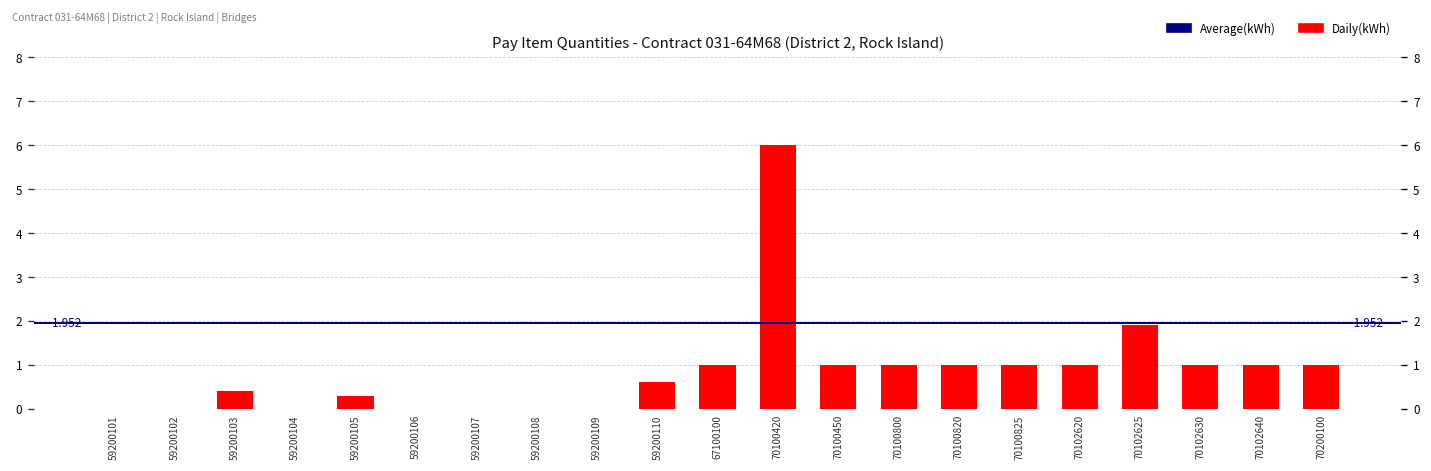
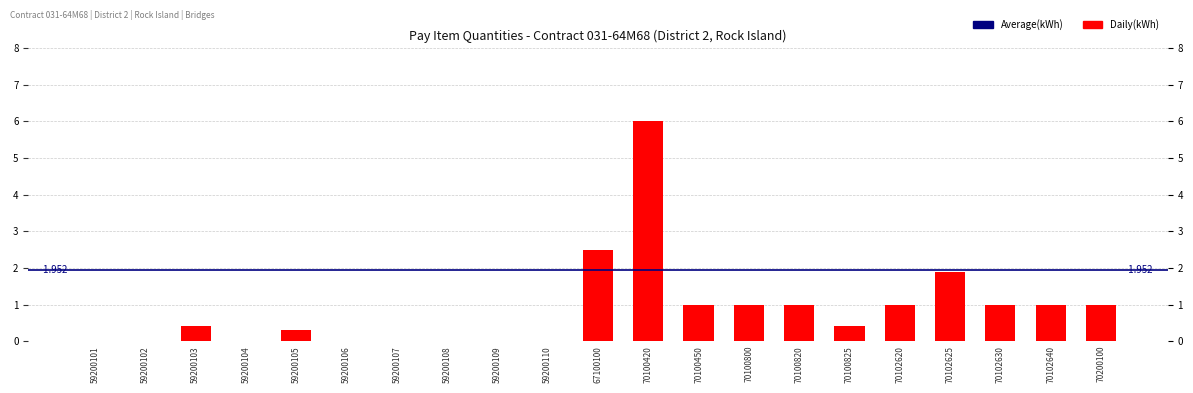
  {
    "59200101": 0.0,
    "59200102": 0.0,
    "59200103": 0.4,
    "59200104": 0.0,
    "59200105": 0.3,
    "59200106": 0.0,
    "59200107": 0.0,
    "59200108": 0.0,
    "59200109": 0.0,
-   "59200110": 0.6,
-   "67100100": 1.0,
+   "59200110": 0.0,
+   "67100100": 2.5,
    "70100420": 6.0,
    "70100450": 1.0,
    "70100800": 1.0,
    "70100820": 1.0,
-   "70100825": 1.0,
+   "70100825": 0.4,
    "70102620": 1.0,
    "70102625": 1.9,
    "70102630": 1.0,
    "70102640": 1.0,
    "70200100": 1.0
  }
